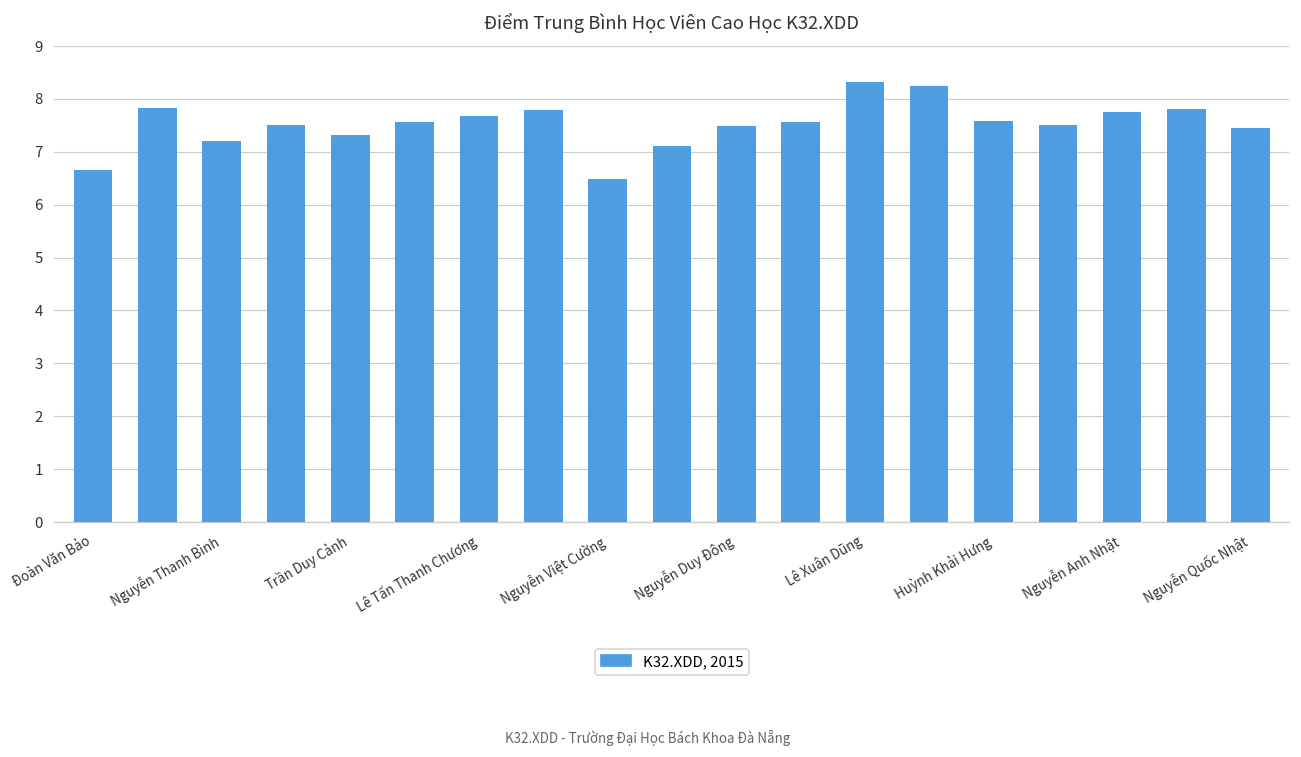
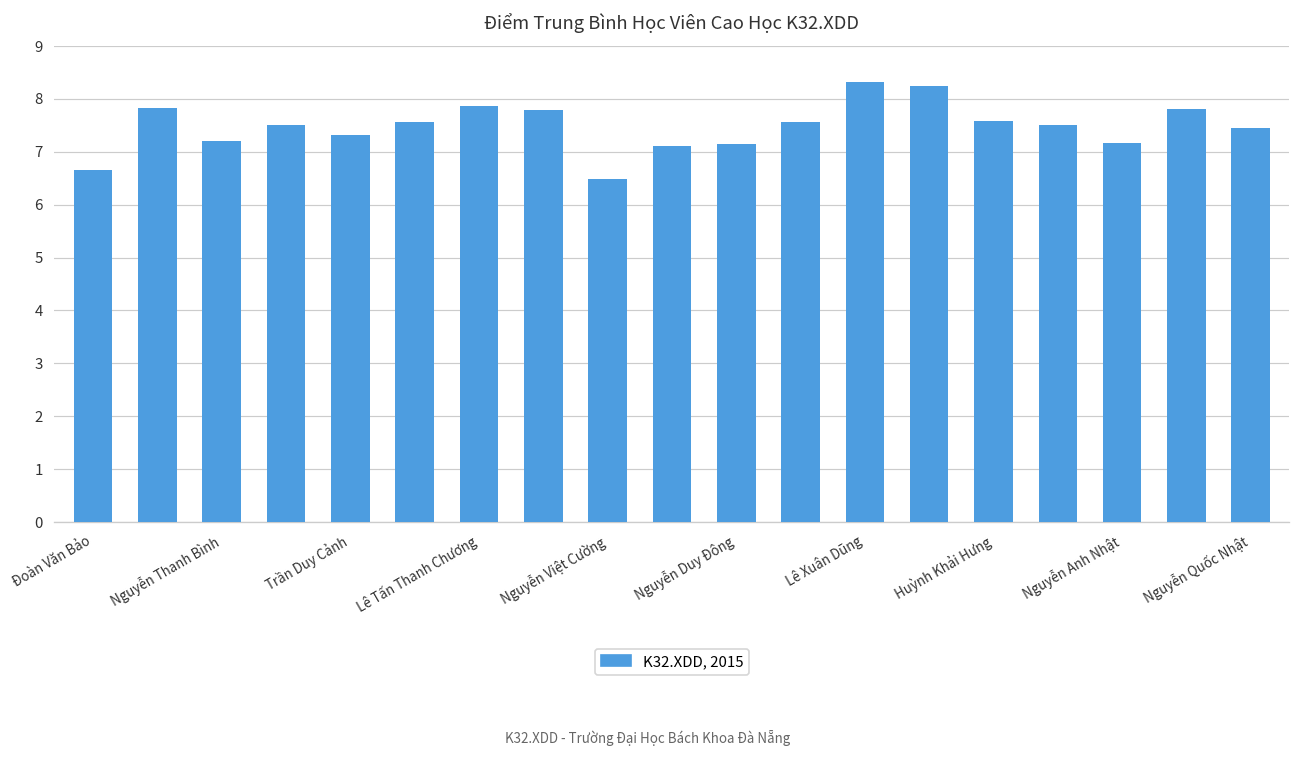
  {
    "Đoàn Văn Bảo": 6.7,
    "Nguyễn Thanh Bình": 7.2,
    "Trần Duy Cảnh": 7.3,
-   "Lê Tấn Thanh Chương": 7.7,
+   "Lê Tấn Thanh Chương": 7.9,
    "Nguyễn Việt Cường": 6.5,
-   "Nguyễn Duy Đông": 7.5,
+   "Nguyễn Duy Đông": 7.1,
    "Lê Xuân Dũng": 8.3,
    "Huỳnh Khải Hưng": 7.6,
-   "Nguyễn Anh Nhật": 7.8,
+   "Nguyễn Anh Nhật": 7.2,
    "Nguyễn Quốc Nhật": 7.5
  }
